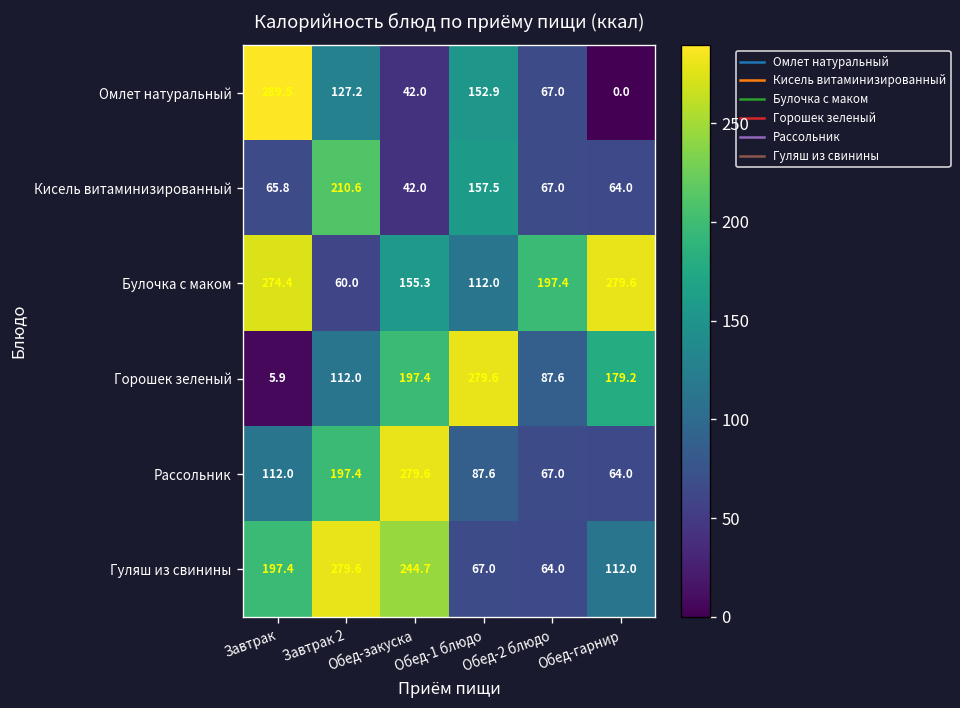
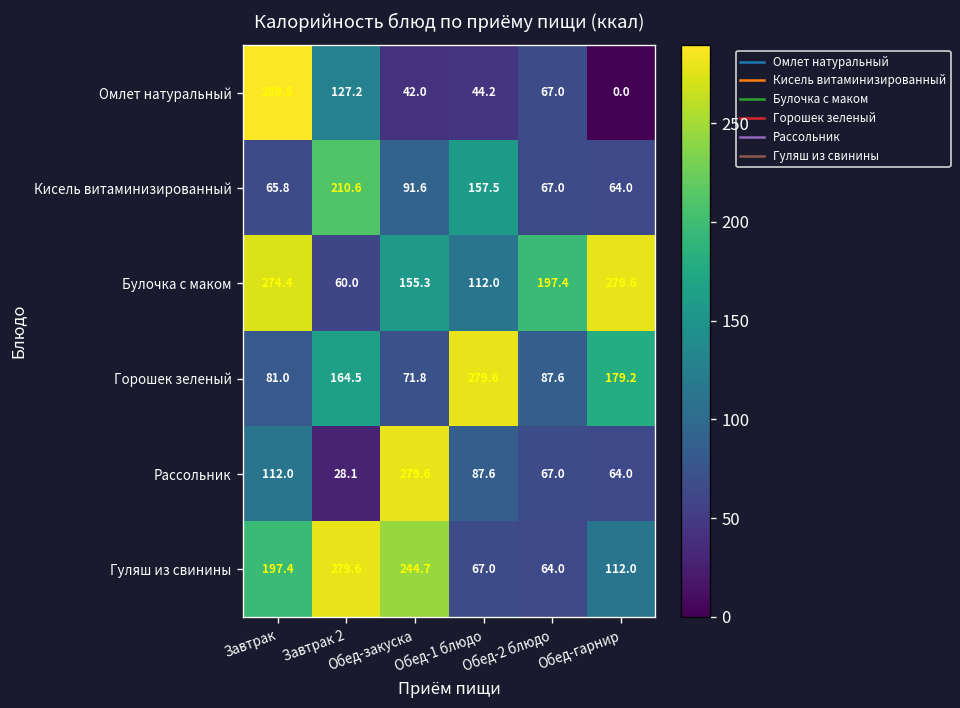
  {
    "Омлет натуральный": {
      "Завтрак 2": 127.2,
      "Обед-закуска": 42.0,
-     "Обед-1 блюдо": 152.9,
+     "Обед-1 блюдо": 44.2,
      "Обед-2 блюдо": 67.0,
      "Обед-гарнир": 0.0
    },
    "Кисель витаминизированный": {
      "Завтрак": 65.8,
      "Завтрак 2": 210.6,
-     "Обед-закуска": 42.0,
+     "Обед-закуска": 91.6,
      "Обед-1 блюдо": 157.5,
      "Обед-2 блюдо": 67.0,
      "Обед-гарнир": 64.0
    },
    "Булочка с маком": {
      "Завтрак 2": 60.0,
      "Обед-закуска": 155.3,
      "Обед-1 блюдо": 112.0,
      "Обед-2 блюдо": 197.4
    },
    "Горошек зеленый": {
-     "Завтрак": 5.9,
-     "Завтрак 2": 112.0,
-     "Обед-закуска": 197.4,
+     "Завтрак": 81.0,
+     "Завтрак 2": 164.5,
+     "Обед-закуска": 71.8,
      "Обед-2 блюдо": 87.6,
      "Обед-гарнир": 179.2
    },
    "Рассольник": {
      "Завтрак": 112.0,
-     "Завтрак 2": 197.4,
+     "Завтрак 2": 28.1,
      "Обед-1 блюдо": 87.6,
      "Обед-2 блюдо": 67.0,
      "Обед-гарнир": 64.0
    },
    "Гуляш из свинины": {
      "Завтрак": 197.4,
      "Обед-закуска": 244.7,
      "Обед-1 блюдо": 67.0,
      "Обед-2 блюдо": 64.0,
      "Обед-гарнир": 112.0
    }
  }
